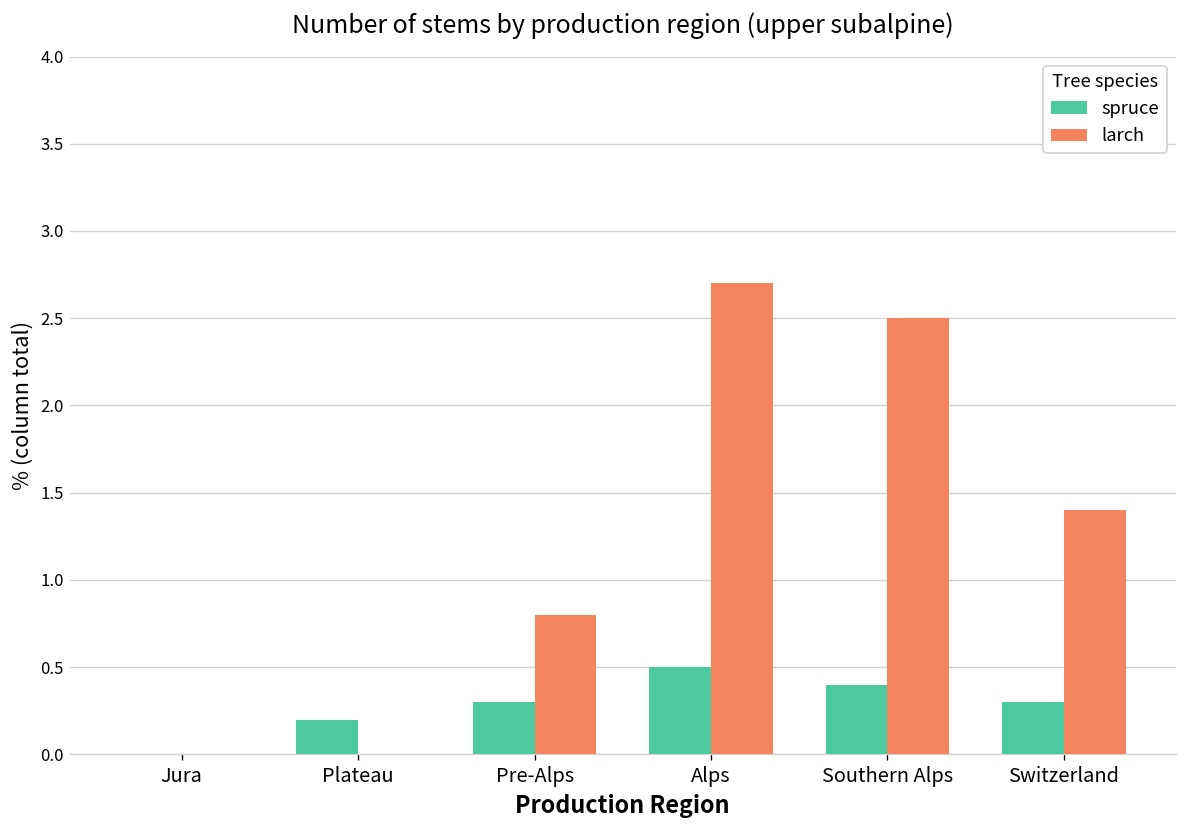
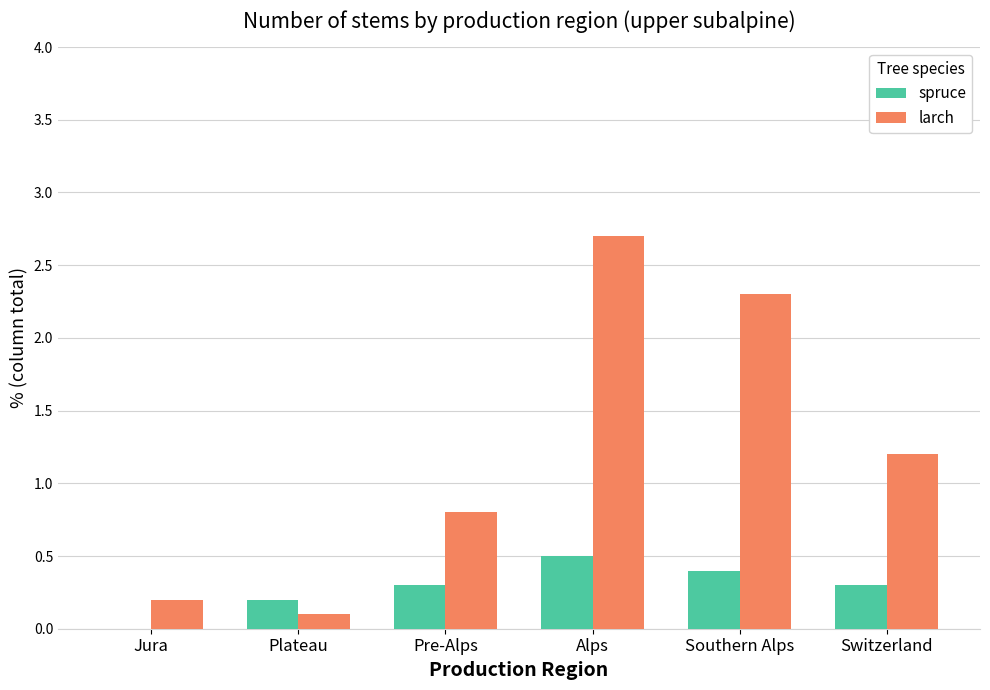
  {
    "spruce": {
      "Jura": 0.0,
      "Plateau": 0.2,
      "Pre-Alps": 0.3,
      "Alps": 0.5,
      "Southern Alps": 0.4,
      "Switzerland": 0.3
    },
    "larch": {
-     "Jura": 0.0,
-     "Plateau": 0.0,
+     "Jura": 0.2,
+     "Plateau": 0.1,
      "Pre-Alps": 0.8,
      "Alps": 2.7,
-     "Southern Alps": 2.5,
-     "Switzerland": 1.4
+     "Southern Alps": 2.3,
+     "Switzerland": 1.2
    }
  }
